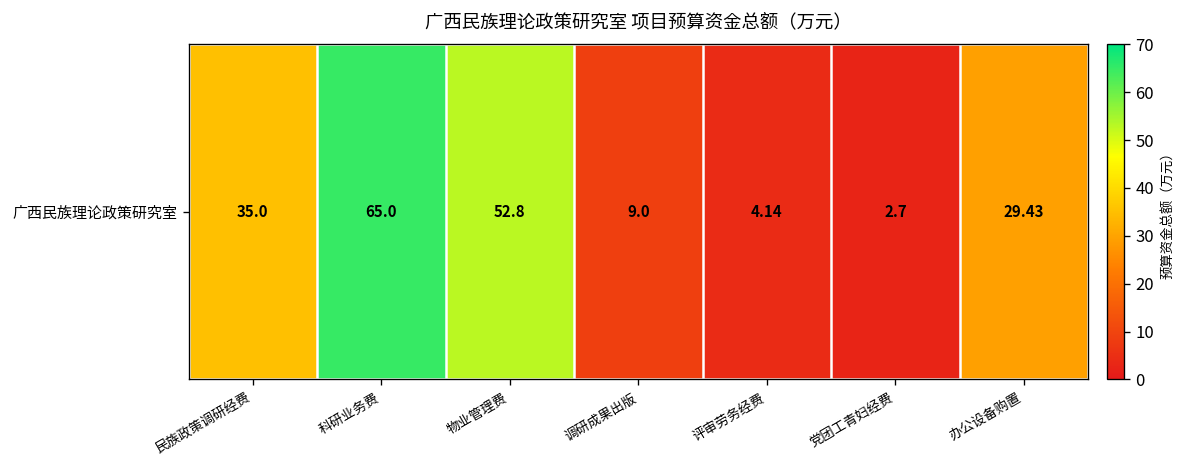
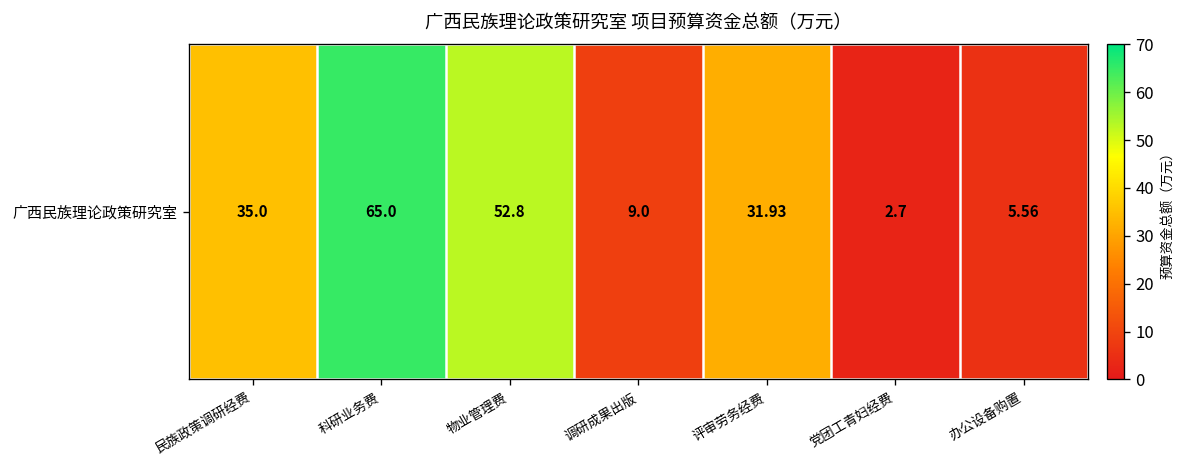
  {
    "广西民族理论政策研究室": {
      "民族政策调研经费": 35.0,
      "科研业务费": 65.0,
      "物业管理费": 52.8,
      "调研成果出版": 9.0,
-     "评审劳务经费": 4.14,
+     "评审劳务经费": 31.93,
      "党团工青妇经费": 2.7,
-     "办公设备购置": 29.43
+     "办公设备购置": 5.56
    }
  }
